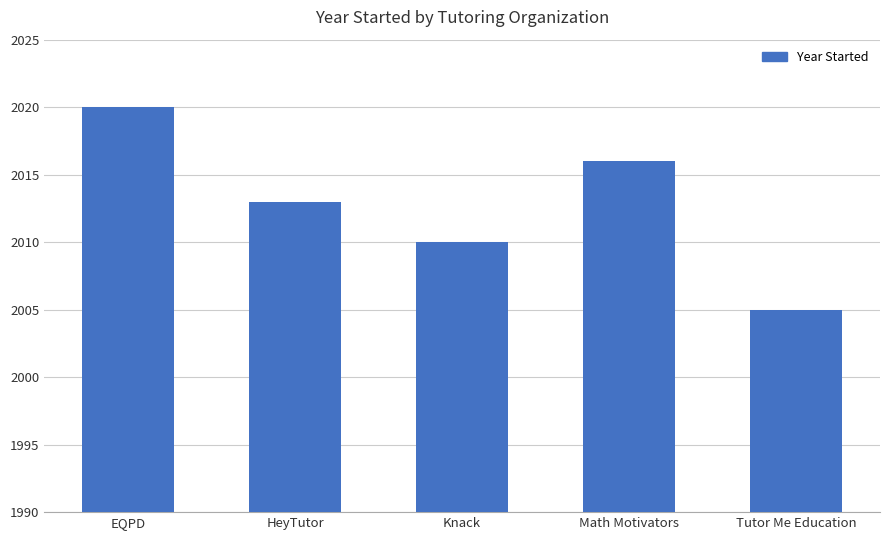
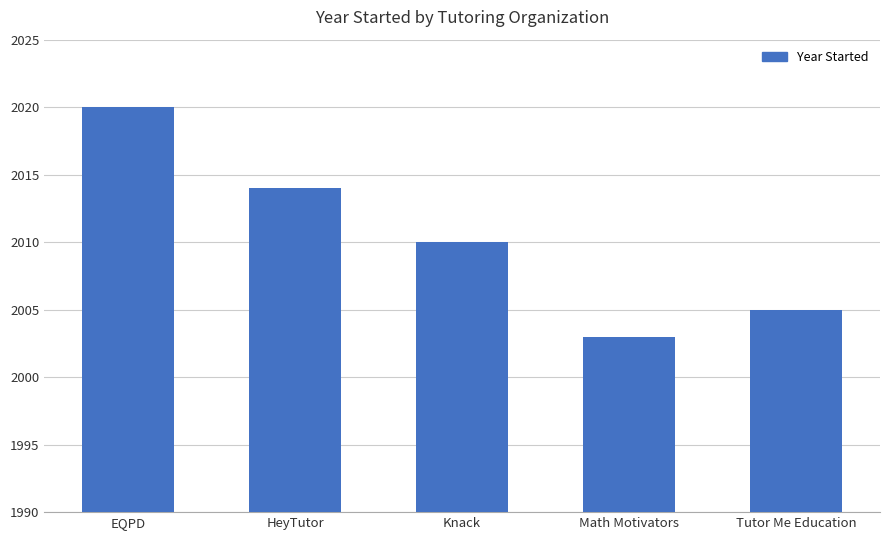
  {
    "EQPD": 2020,
-   "HeyTutor": 2013,
+   "HeyTutor": 2014,
    "Knack": 2010,
-   "Math Motivators": 2016,
+   "Math Motivators": 2003,
    "Tutor Me Education": 2005
  }
